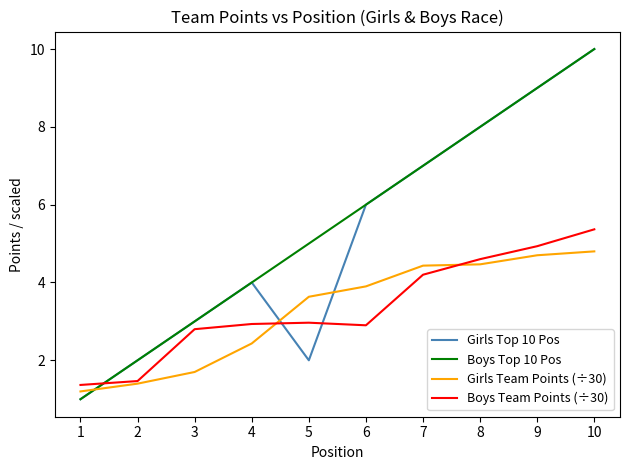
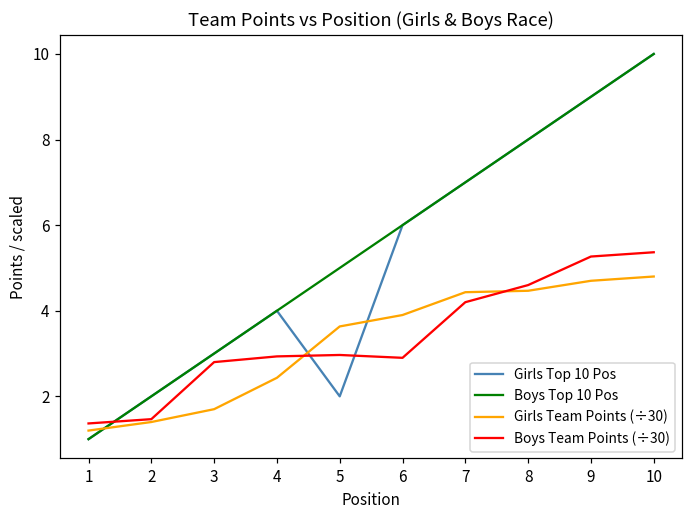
  {
    "Girls Top 10 Pos": {
      "5": 2.0
    },
    "Boys Top 10 Pos": {
      "5": 5.0
    },
    "Girls Team Points (÷30)": {
      "1": 1.2,
      "2": 1.4,
      "3": 1.7,
      "4": 2.4,
      "5": 3.6,
      "6": 3.9,
      "7": 4.4,
      "8": 4.5,
      "9": 4.7,
      "10": 4.8
    },
    "Boys Team Points (÷30)": {
      "1": 1.4,
      "2": 1.5,
      "3": 2.8,
      "4": 2.9,
      "5": 3.0,
      "6": 2.9,
      "7": 4.2,
      "8": 4.6,
-     "9": 4.9,
+     "9": 5.3,
      "10": 5.4
    }
  }
